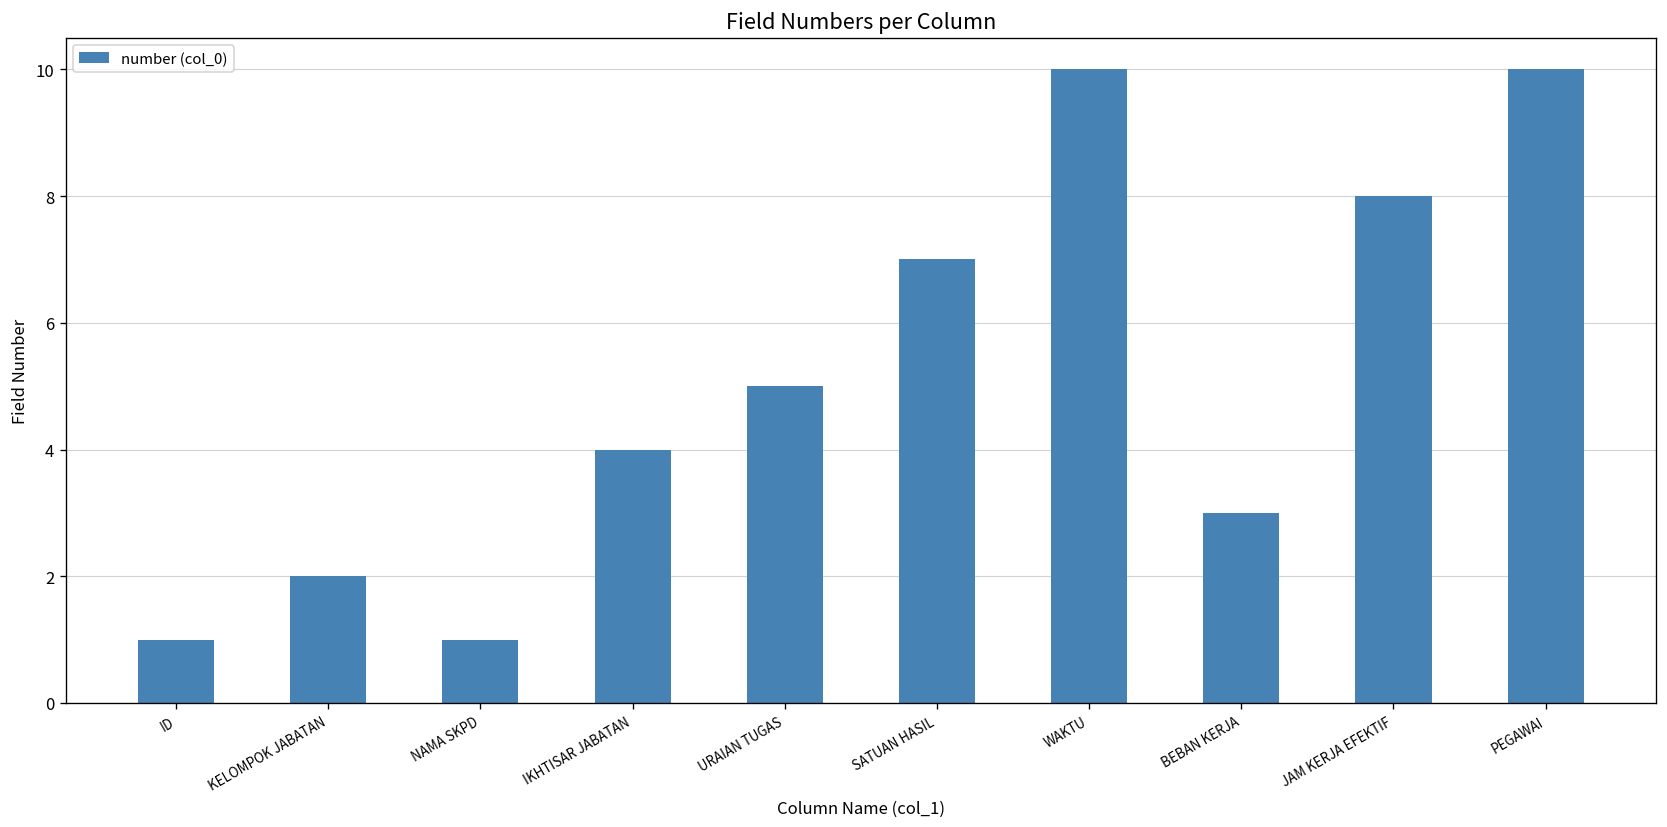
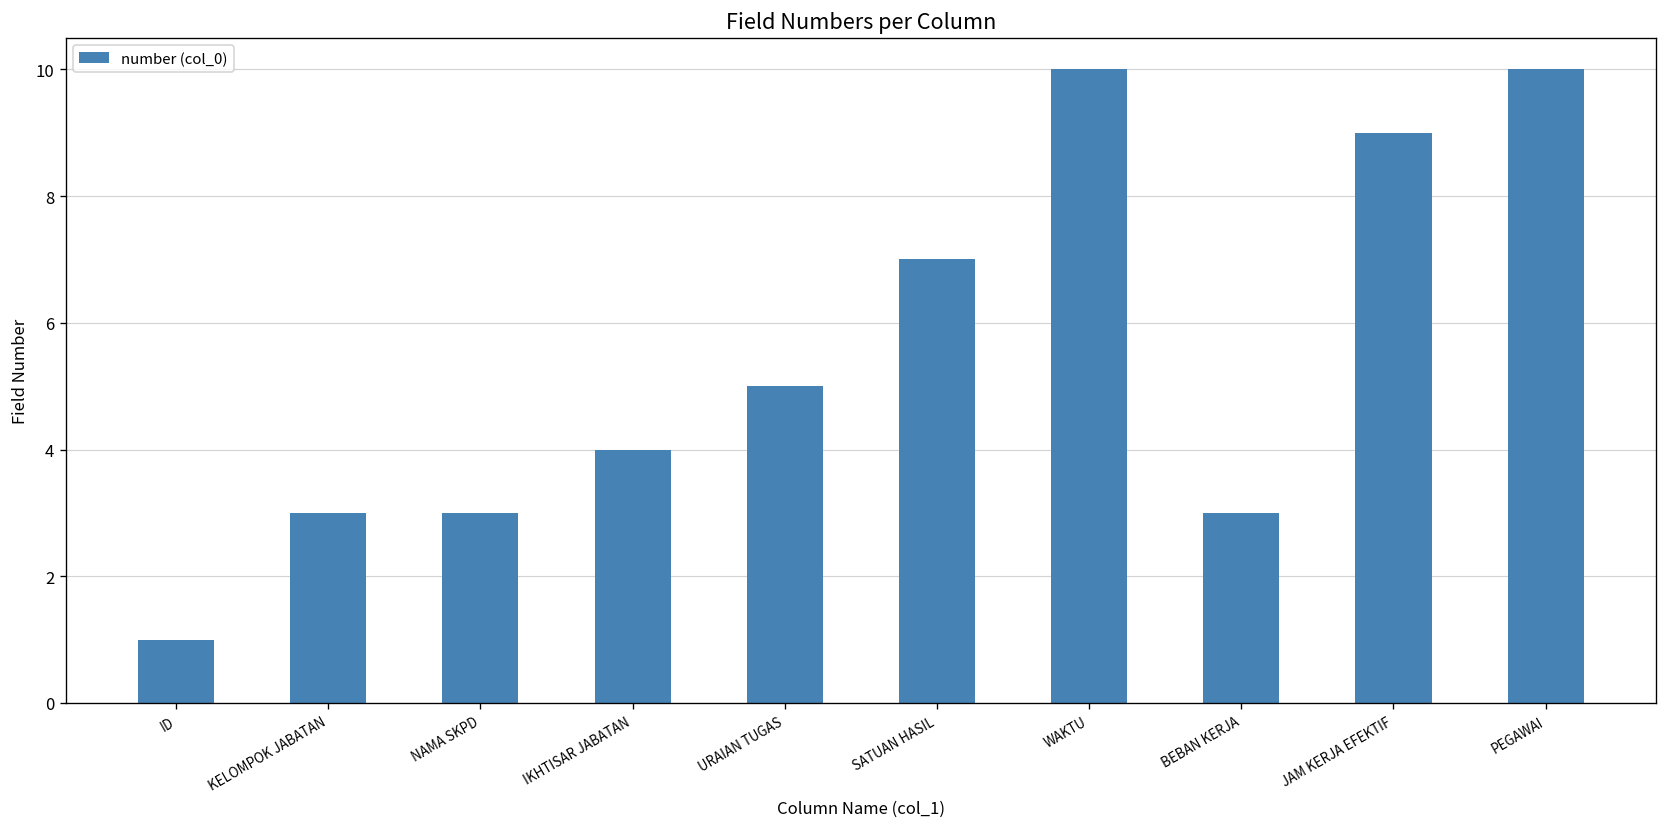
  {
    "ID": 1,
-   "KELOMPOK JABATAN": 2,
-   "NAMA SKPD": 1,
+   "KELOMPOK JABATAN": 3,
+   "NAMA SKPD": 3,
    "IKHTISAR JABATAN": 4,
    "URAIAN TUGAS": 5,
    "SATUAN HASIL": 7,
    "WAKTU": 10,
    "BEBAN KERJA": 3,
-   "JAM KERJA EFEKTIF": 8,
+   "JAM KERJA EFEKTIF": 9,
    "PEGAWAI": 10
  }
